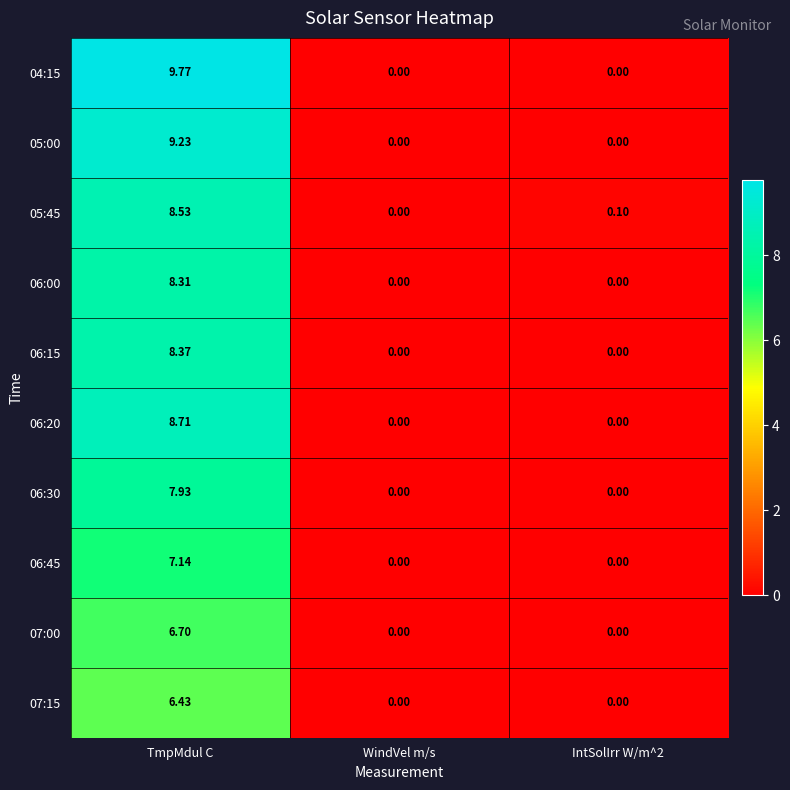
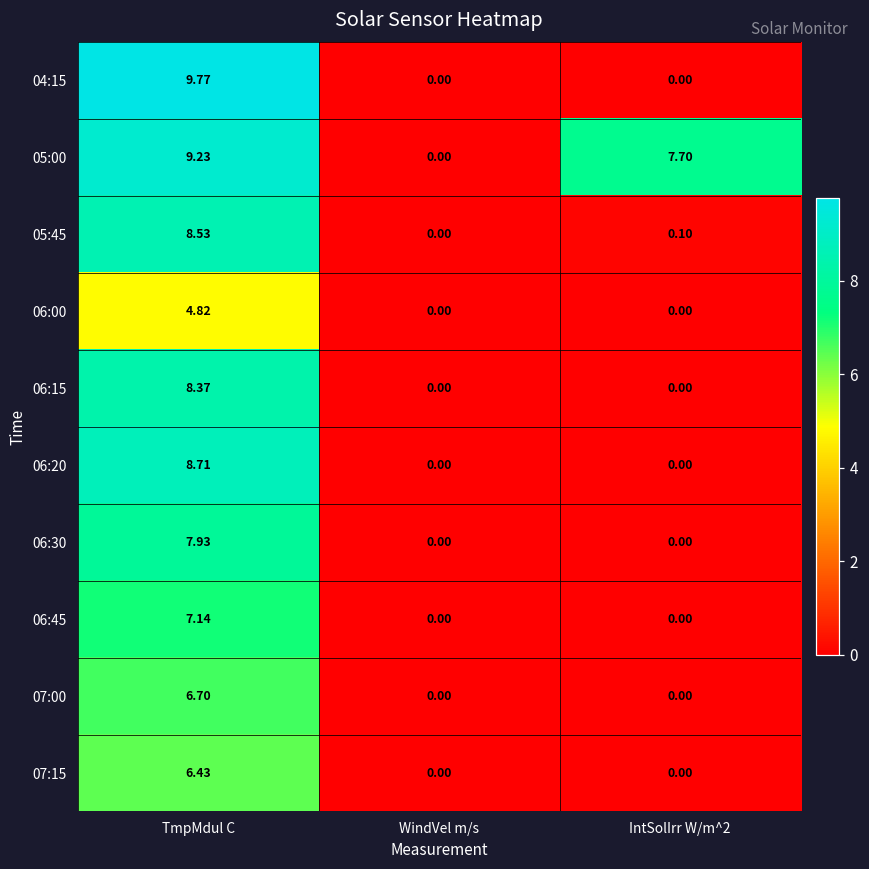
  {
    "04:15": {
      "TmpMdul C": 9.77,
      "WindVel m/s": 0.00,
      "IntSolIrr W/m^2": 0.00
    },
    "05:00": {
      "TmpMdul C": 9.23,
      "WindVel m/s": 0.00,
-     "IntSolIrr W/m^2": 0.00
+     "IntSolIrr W/m^2": 7.70
    },
    "05:45": {
      "TmpMdul C": 8.53,
      "WindVel m/s": 0.00,
      "IntSolIrr W/m^2": 0.10
    },
    "06:00": {
-     "TmpMdul C": 8.31,
+     "TmpMdul C": 4.82,
      "WindVel m/s": 0.00,
      "IntSolIrr W/m^2": 0.00
    },
    "06:15": {
      "TmpMdul C": 8.37,
      "WindVel m/s": 0.00,
      "IntSolIrr W/m^2": 0.00
    },
    "06:20": {
      "TmpMdul C": 8.71,
      "WindVel m/s": 0.00,
      "IntSolIrr W/m^2": 0.00
    },
    "06:30": {
      "TmpMdul C": 7.93,
      "WindVel m/s": 0.00,
      "IntSolIrr W/m^2": 0.00
    },
    "06:45": {
      "TmpMdul C": 7.14,
      "WindVel m/s": 0.00,
      "IntSolIrr W/m^2": 0.00
    },
    "07:00": {
      "TmpMdul C": 6.70,
      "WindVel m/s": 0.00,
      "IntSolIrr W/m^2": 0.00
    },
    "07:15": {
      "TmpMdul C": 6.43,
      "WindVel m/s": 0.00,
      "IntSolIrr W/m^2": 0.00
    }
  }
